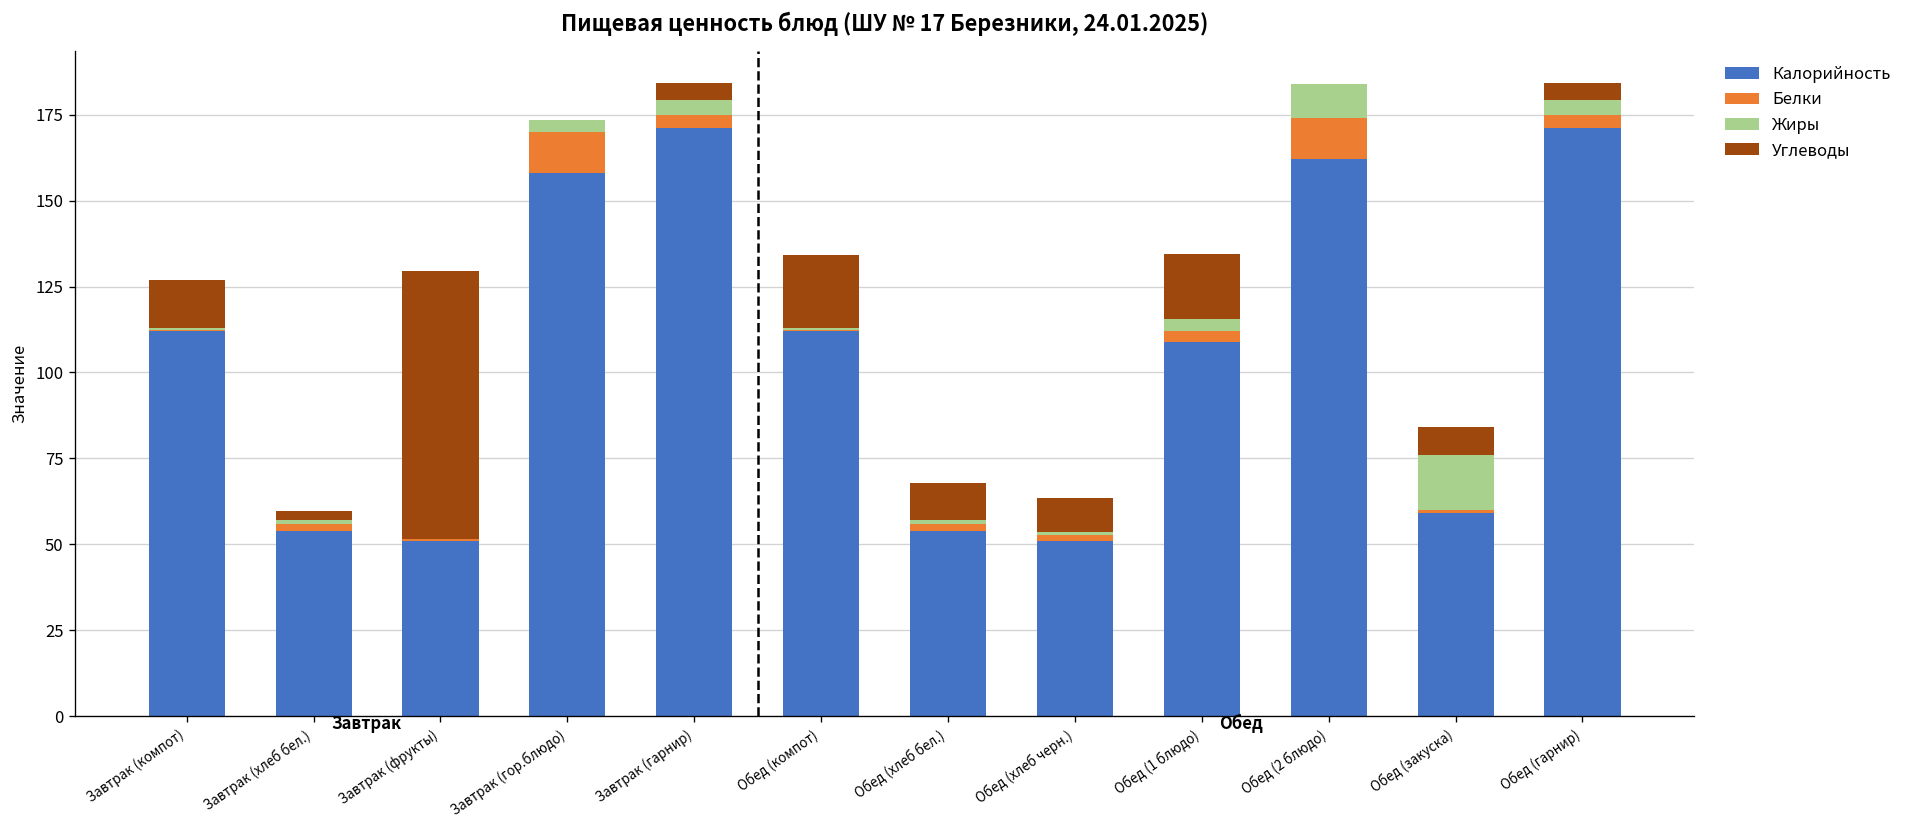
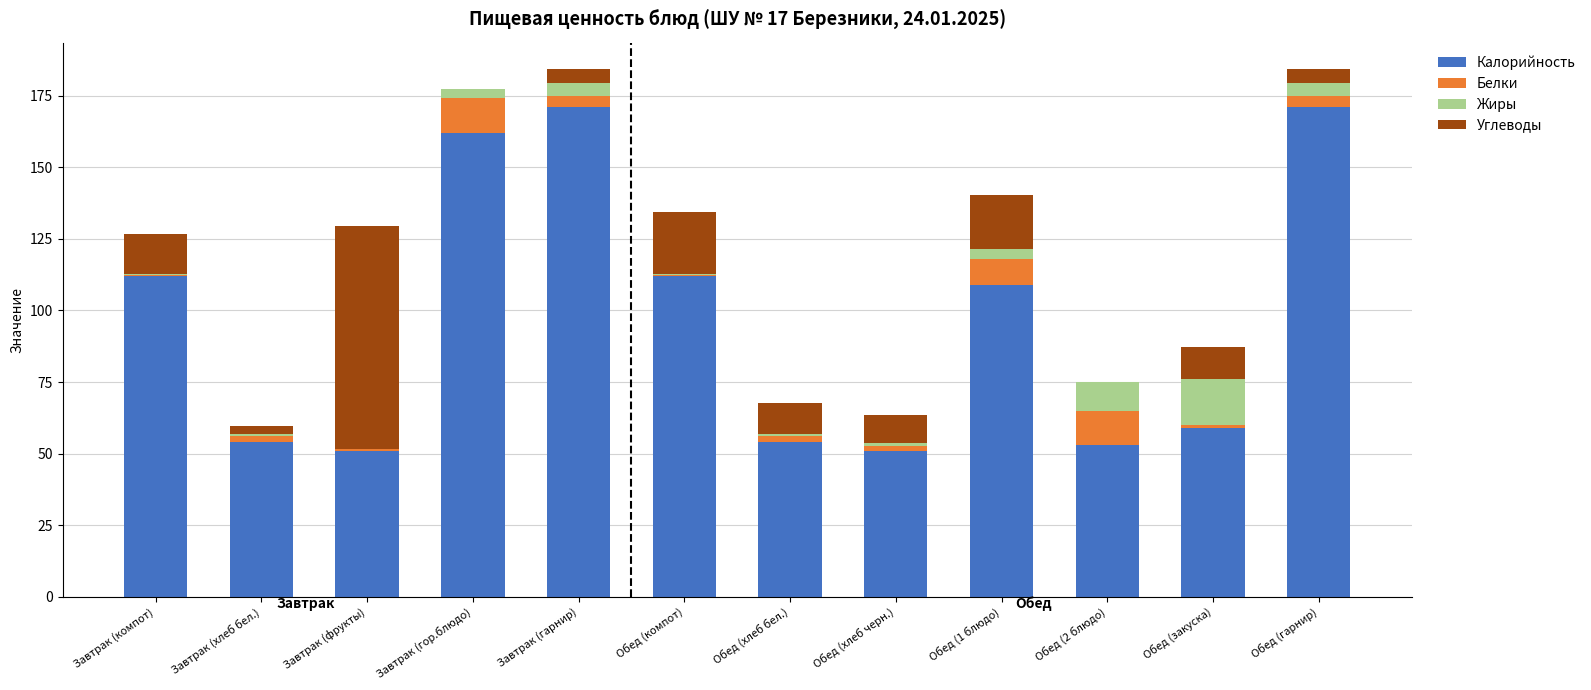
  {
    "Калорийность": {
      "Завтрак (компот)": 112,
      "Завтрак (хлеб бел.)": 54,
      "Завтрак (фрукты)": 51,
-     "Завтрак (гор.блюдо)": 158,
+     "Завтрак (гор.блюдо)": 162,
      "Завтрак (гарнир)": 171,
      "Обед (компот)": 112,
      "Обед (хлеб бел.)": 54,
      "Обед (хлеб черн.)": 51,
      "Обед (1 блюдо)": 109,
-     "Обед (2 блюдо)": 162,
+     "Обед (2 блюдо)": 53,
      "Обед (закуска)": 59,
      "Обед (гарнир)": 171
    },
    "Белки": {
      "Завтрак (хлеб бел.)": 2,
      "Завтрак (гор.блюдо)": 12,
      "Завтрак (гарнир)": 4,
      "Обед (хлеб бел.)": 2,
      "Обед (хлеб черн.)": 2,
-     "Обед (1 блюдо)": 3,
+     "Обед (1 блюдо)": 9,
      "Обед (2 блюдо)": 12,
      "Обед (закуска)": 1,
      "Обед (гарнир)": 4
    },
    "Жиры": {
      "Завтрак (хлеб бел.)": 1,
      "Завтрак (гор.блюдо)": 3,
      "Завтрак (гарнир)": 4,
      "Обед (хлеб бел.)": 1,
      "Обед (хлеб черн.)": 1,
      "Обед (1 блюдо)": 3,
      "Обед (2 блюдо)": 10,
      "Обед (закуска)": 16,
      "Обед (гарнир)": 4
    },
    "Углеводы": {
      "Завтрак (компот)": 14,
      "Завтрак (хлеб бел.)": 3,
      "Завтрак (фрукты)": 78,
      "Завтрак (гор.блюдо)": 0,
      "Завтрак (гарнир)": 5,
      "Обед (компот)": 21,
      "Обед (хлеб бел.)": 11,
      "Обед (хлеб черн.)": 10,
      "Обед (1 блюдо)": 19,
      "Обед (2 блюдо)": 0,
-     "Обед (закуска)": 8,
+     "Обед (закуска)": 11,
      "Обед (гарнир)": 5
    }
  }
